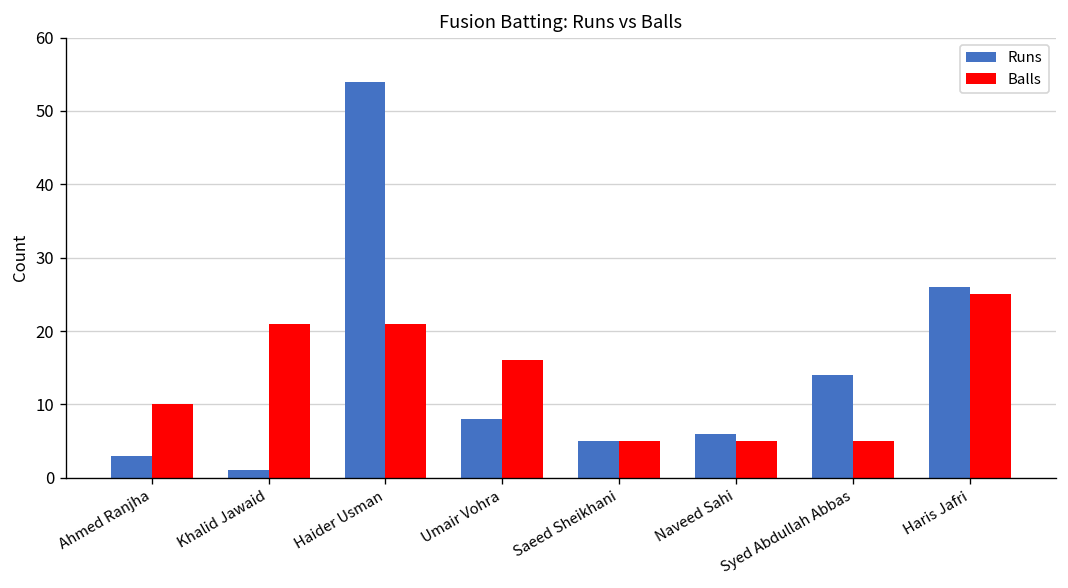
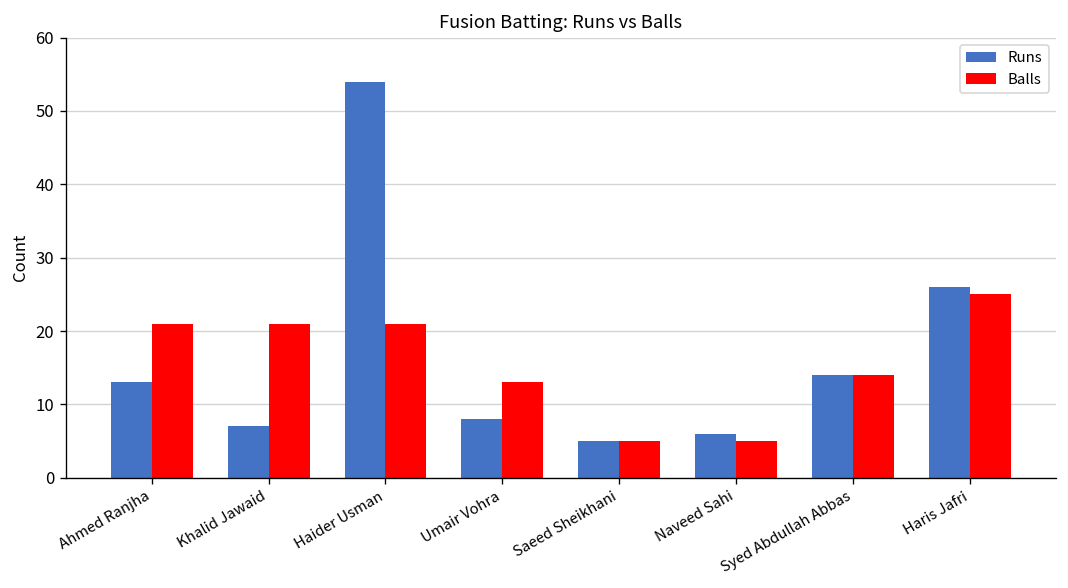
  {
    "Runs": {
-     "Ahmed Ranjha": 3,
-     "Khalid Jawaid": 1,
+     "Ahmed Ranjha": 13,
+     "Khalid Jawaid": 7,
      "Haider Usman": 54,
      "Umair Vohra": 8,
      "Saeed Sheikhani": 5,
      "Naveed Sahi": 6,
      "Syed Abdullah Abbas": 14,
      "Haris Jafri": 26
    },
    "Balls": {
-     "Ahmed Ranjha": 10,
+     "Ahmed Ranjha": 21,
      "Khalid Jawaid": 21,
      "Haider Usman": 21,
-     "Umair Vohra": 16,
+     "Umair Vohra": 13,
      "Saeed Sheikhani": 5,
      "Naveed Sahi": 5,
-     "Syed Abdullah Abbas": 5,
+     "Syed Abdullah Abbas": 14,
      "Haris Jafri": 25
    }
  }
